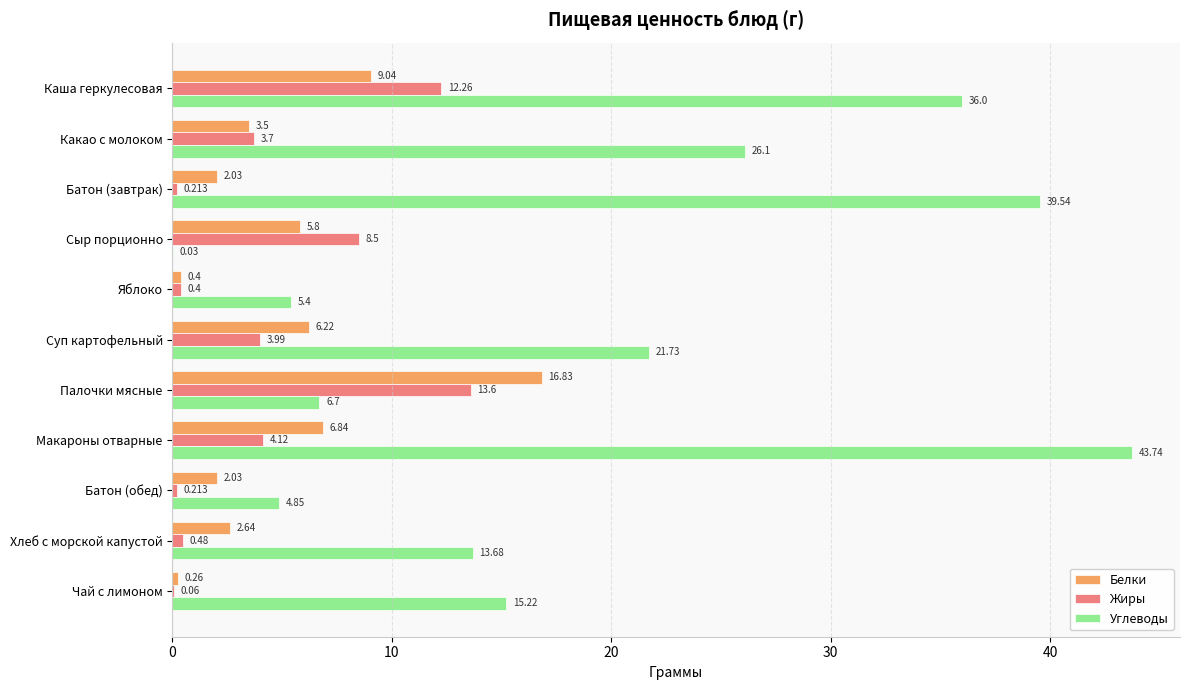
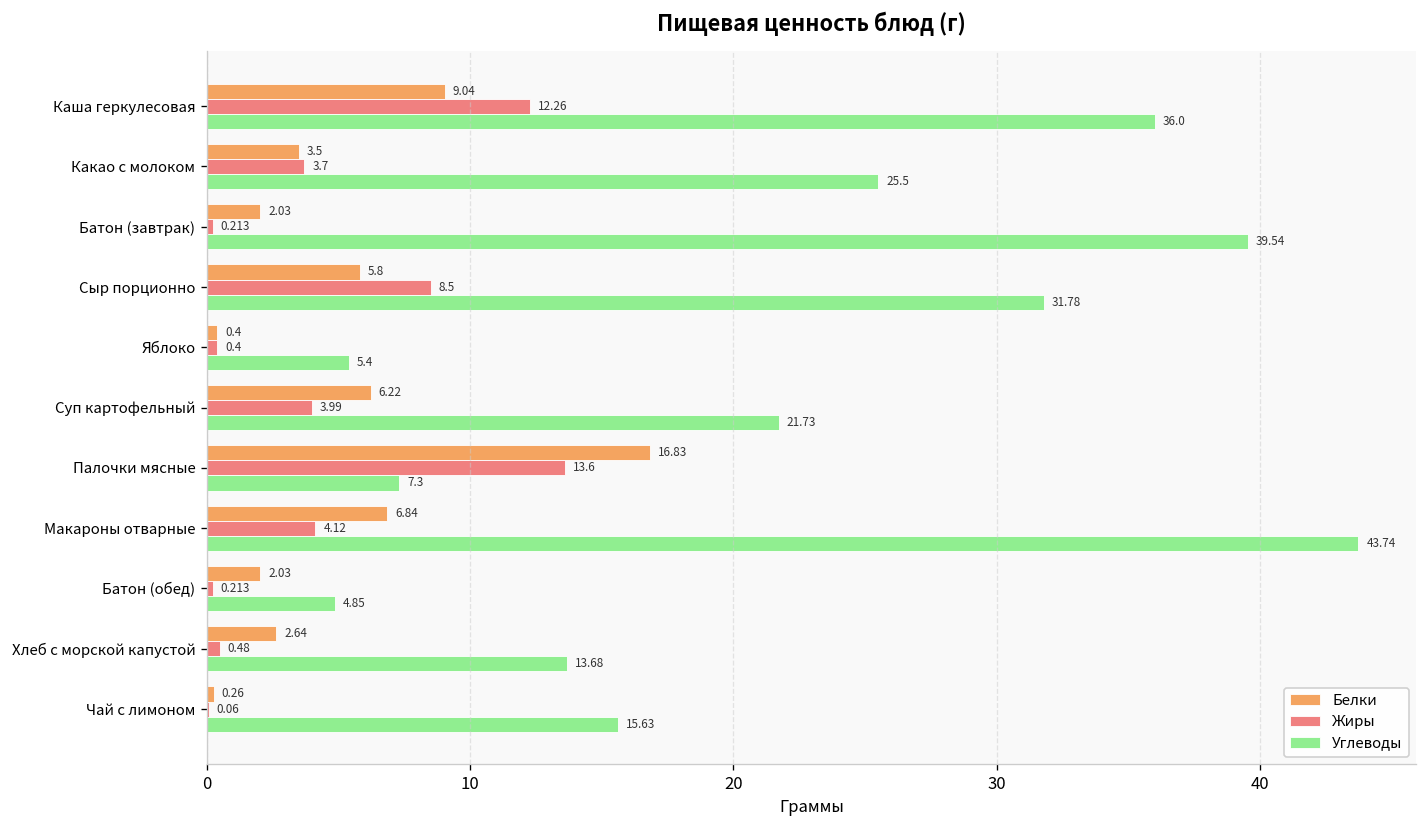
  {
    "Углеводы": {
      "Каша геркулесовая": 36.0,
-     "Какао с молоком": 26.1,
+     "Какао с молоком": 25.5,
      "Батон (завтрак)": 39.54,
-     "Сыр порционно": 0.03,
+     "Сыр порционно": 31.78,
      "Яблоко": 5.4,
      "Суп картофельный": 21.73,
-     "Палочки мясные": 6.7,
+     "Палочки мясные": 7.3,
      "Макароны отварные": 43.74,
      "Батон (обед)": 4.85,
      "Хлеб с морской капустой": 13.68,
-     "Чай с лимоном": 15.22
+     "Чай с лимоном": 15.63
    }
  }
